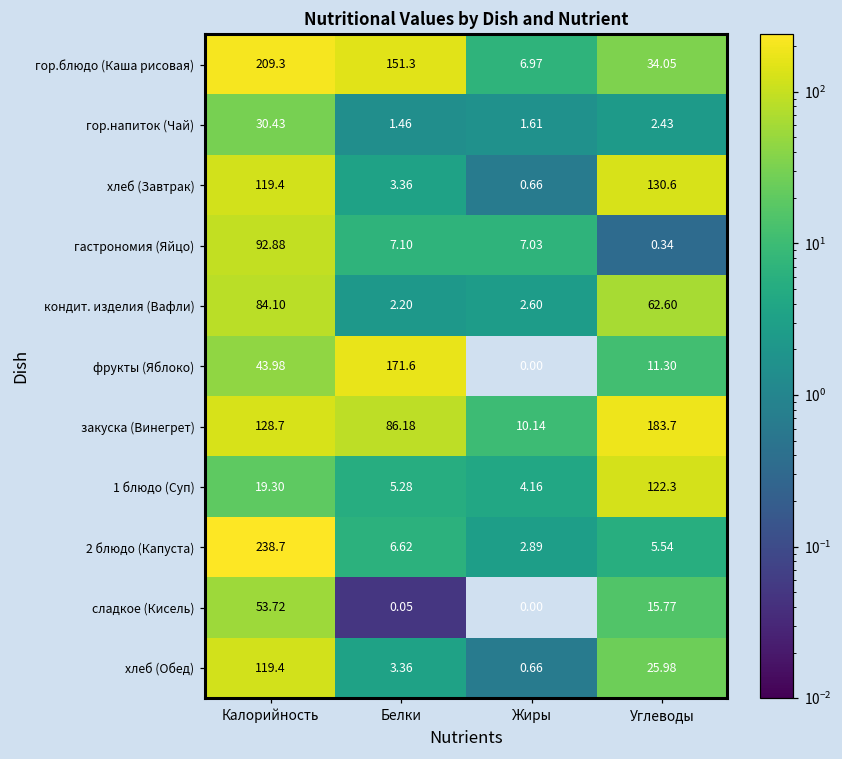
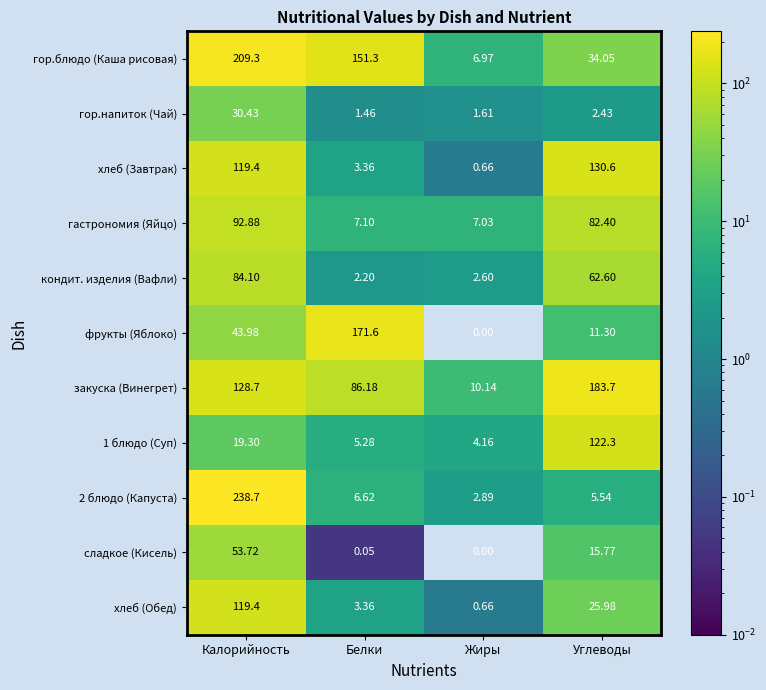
  {
    "гор.блюдо (Каша рисовая)": {
      "Калорийность": 209.3,
      "Белки": 151.3,
      "Жиры": 6.97,
      "Углеводы": 34.05
    },
    "гор.напиток (Чай)": {
      "Калорийность": 30.43,
      "Белки": 1.46,
      "Жиры": 1.61,
      "Углеводы": 2.43
    },
    "хлеб (Завтрак)": {
      "Калорийность": 119.4,
      "Белки": 3.36,
      "Жиры": 0.66,
      "Углеводы": 130.6
    },
    "гастрономия (Яйцо)": {
      "Калорийность": 92.88,
      "Белки": 7.10,
      "Жиры": 7.03,
-     "Углеводы": 0.34
+     "Углеводы": 82.40
    },
    "кондит. изделия (Вафли)": {
      "Калорийность": 84.10,
      "Белки": 2.20,
      "Жиры": 2.60,
      "Углеводы": 62.60
    },
    "фрукты (Яблоко)": {
      "Калорийность": 43.98,
      "Белки": 171.6,
      "Углеводы": 11.30
    },
    "закуска (Винегрет)": {
      "Калорийность": 128.7,
      "Белки": 86.18,
      "Жиры": 10.14,
      "Углеводы": 183.7
    },
    "1 блюдо (Суп)": {
      "Калорийность": 19.30,
      "Белки": 5.28,
      "Жиры": 4.16,
      "Углеводы": 122.3
    },
    "2 блюдо (Капуста)": {
      "Калорийность": 238.7,
      "Белки": 6.62,
      "Жиры": 2.89,
      "Углеводы": 5.54
    },
    "сладкое (Кисель)": {
      "Калорийность": 53.72,
      "Белки": 0.05,
      "Углеводы": 15.77
    },
    "хлеб (Обед)": {
      "Калорийность": 119.4,
      "Белки": 3.36,
      "Жиры": 0.66,
      "Углеводы": 25.98
    }
  }
